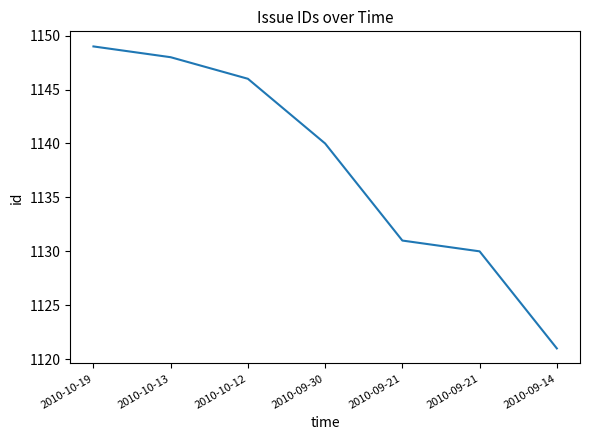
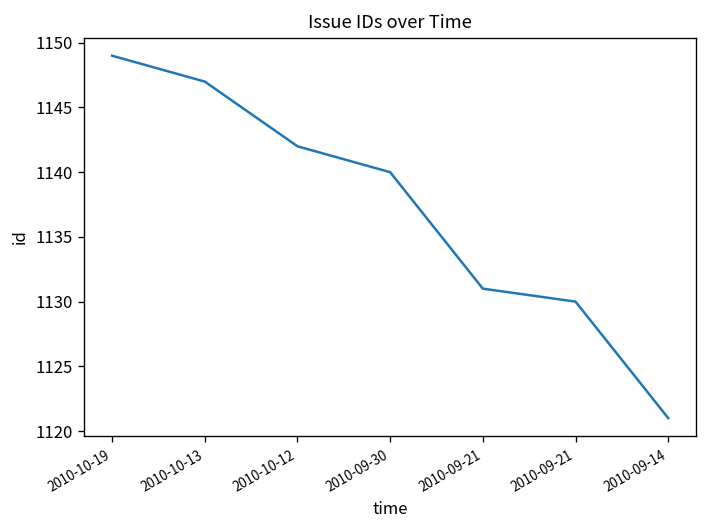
  {
    "2010-10-19": 1149,
-   "2010-10-13": 1148,
-   "2010-10-12": 1146,
+   "2010-10-13": 1147,
+   "2010-10-12": 1142,
    "2010-09-30": 1140,
    "2010-09-14": 1121
  }
